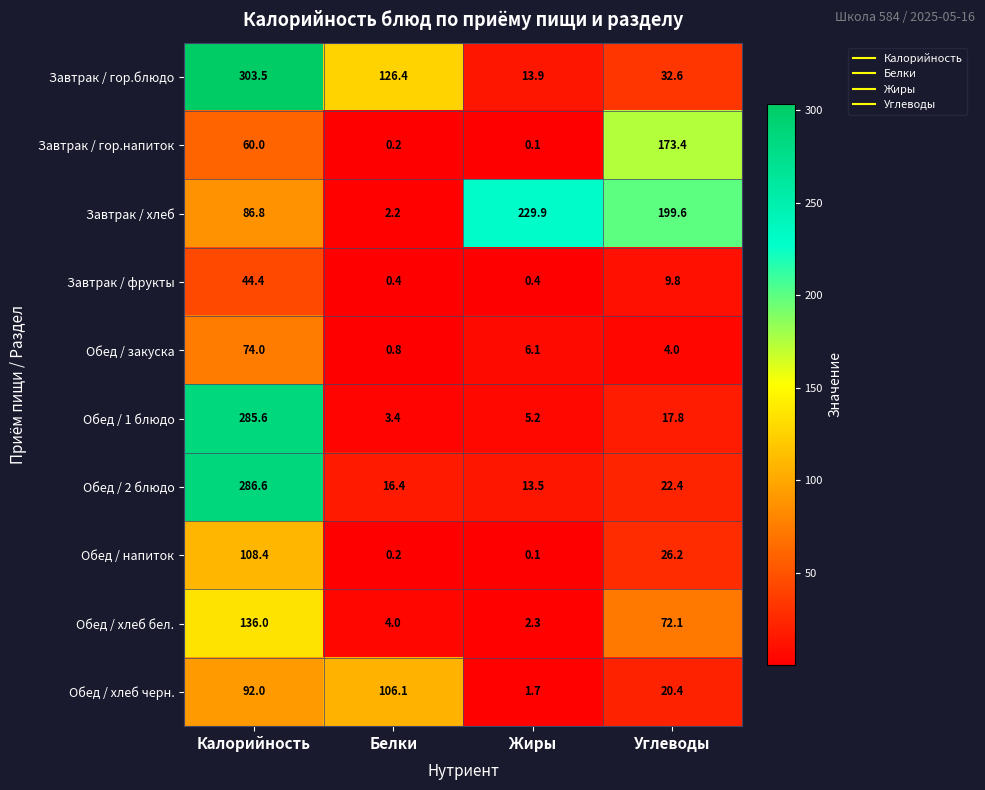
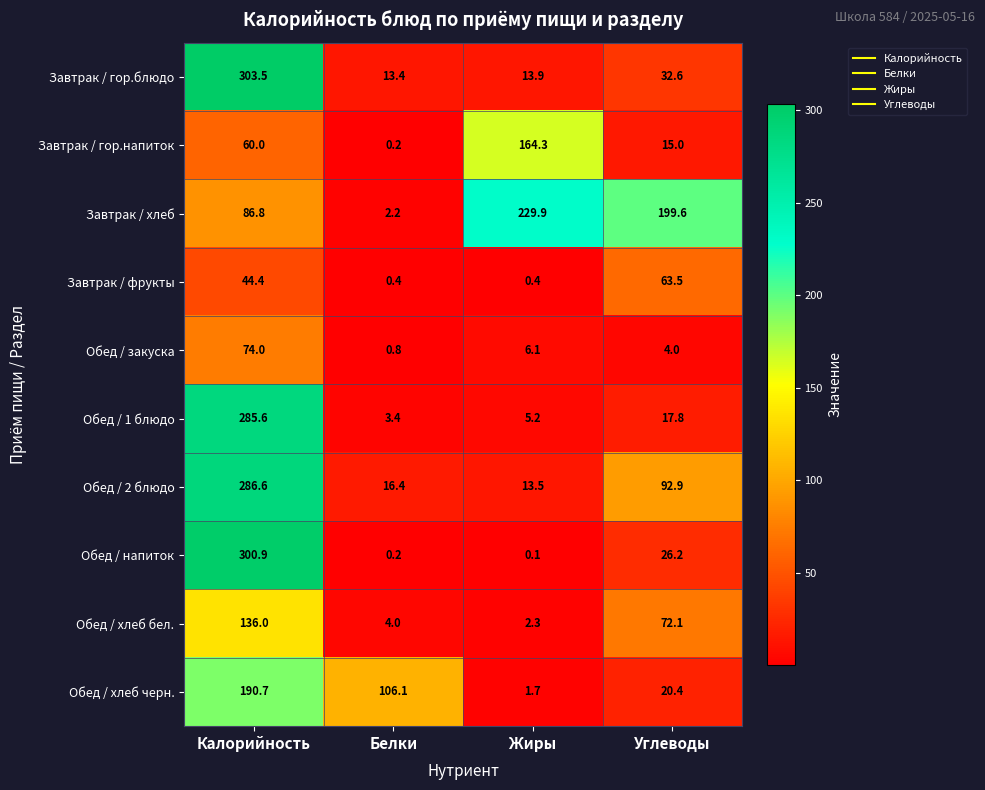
  {
    "Завтрак / гор.блюдо": {
      "Калорийность": 303.5,
-     "Белки": 126.4,
+     "Белки": 13.4,
      "Жиры": 13.9,
      "Углеводы": 32.6
    },
    "Завтрак / гор.напиток": {
      "Калорийность": 60.0,
      "Белки": 0.2,
-     "Жиры": 0.1,
-     "Углеводы": 173.4
+     "Жиры": 164.3,
+     "Углеводы": 15.0
    },
    "Завтрак / хлеб": {
      "Калорийность": 86.8,
      "Белки": 2.2,
      "Жиры": 229.9,
      "Углеводы": 199.6
    },
    "Завтрак / фрукты": {
      "Калорийность": 44.4,
      "Белки": 0.4,
      "Жиры": 0.4,
-     "Углеводы": 9.8
+     "Углеводы": 63.5
    },
    "Обед / закуска": {
      "Калорийность": 74.0,
      "Белки": 0.8,
      "Жиры": 6.1,
      "Углеводы": 4.0
    },
    "Обед / 1 блюдо": {
      "Калорийность": 285.6,
      "Белки": 3.4,
      "Жиры": 5.2,
      "Углеводы": 17.8
    },
    "Обед / 2 блюдо": {
      "Калорийность": 286.6,
      "Белки": 16.4,
      "Жиры": 13.5,
-     "Углеводы": 22.4
+     "Углеводы": 92.9
    },
    "Обед / напиток": {
-     "Калорийность": 108.4,
+     "Калорийность": 300.9,
      "Белки": 0.2,
      "Жиры": 0.1,
      "Углеводы": 26.2
    },
    "Обед / хлеб бел.": {
      "Калорийность": 136.0,
      "Белки": 4.0,
      "Жиры": 2.3,
      "Углеводы": 72.1
    },
    "Обед / хлеб черн.": {
-     "Калорийность": 92.0,
+     "Калорийность": 190.7,
      "Белки": 106.1,
      "Жиры": 1.7,
      "Углеводы": 20.4
    }
  }
